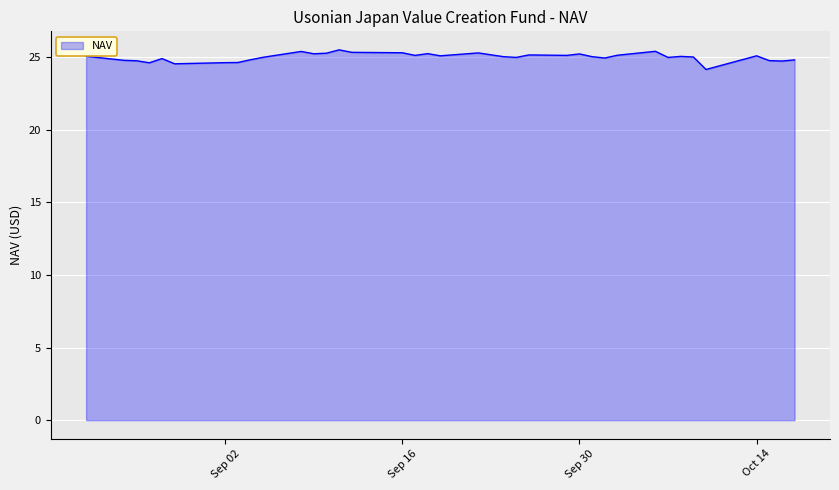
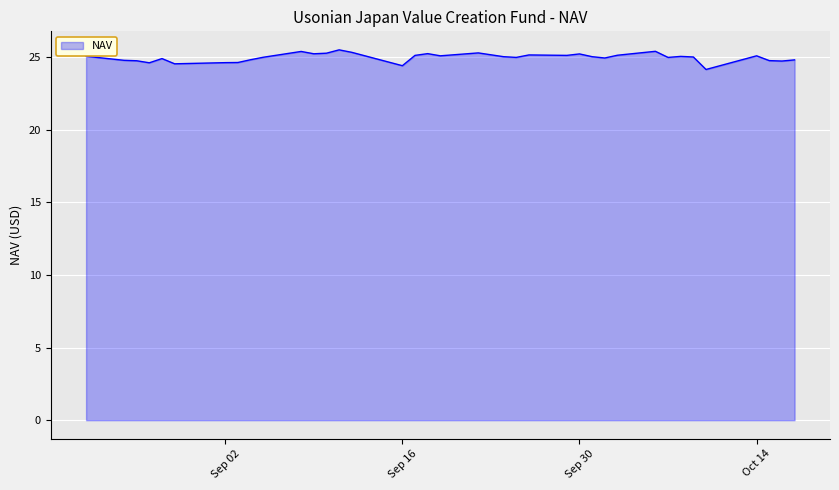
  {
    "Sep 02": 24.6,
-   "Sep 16": 25.3,
+   "Sep 16": 24.4,
    "Sep 30": 25.2,
    "Oct 14": 25.1
  }
